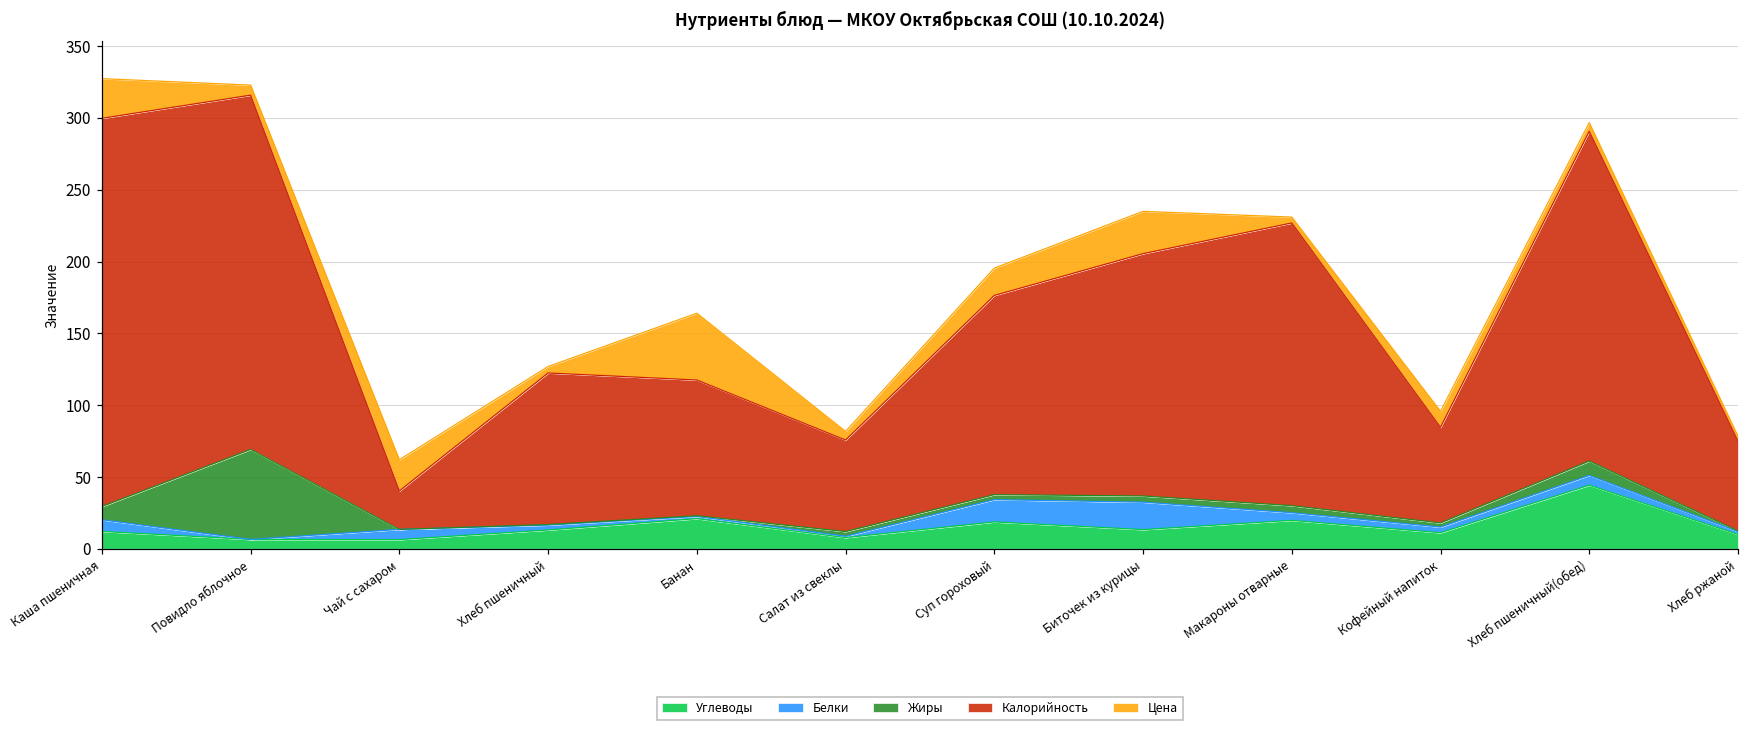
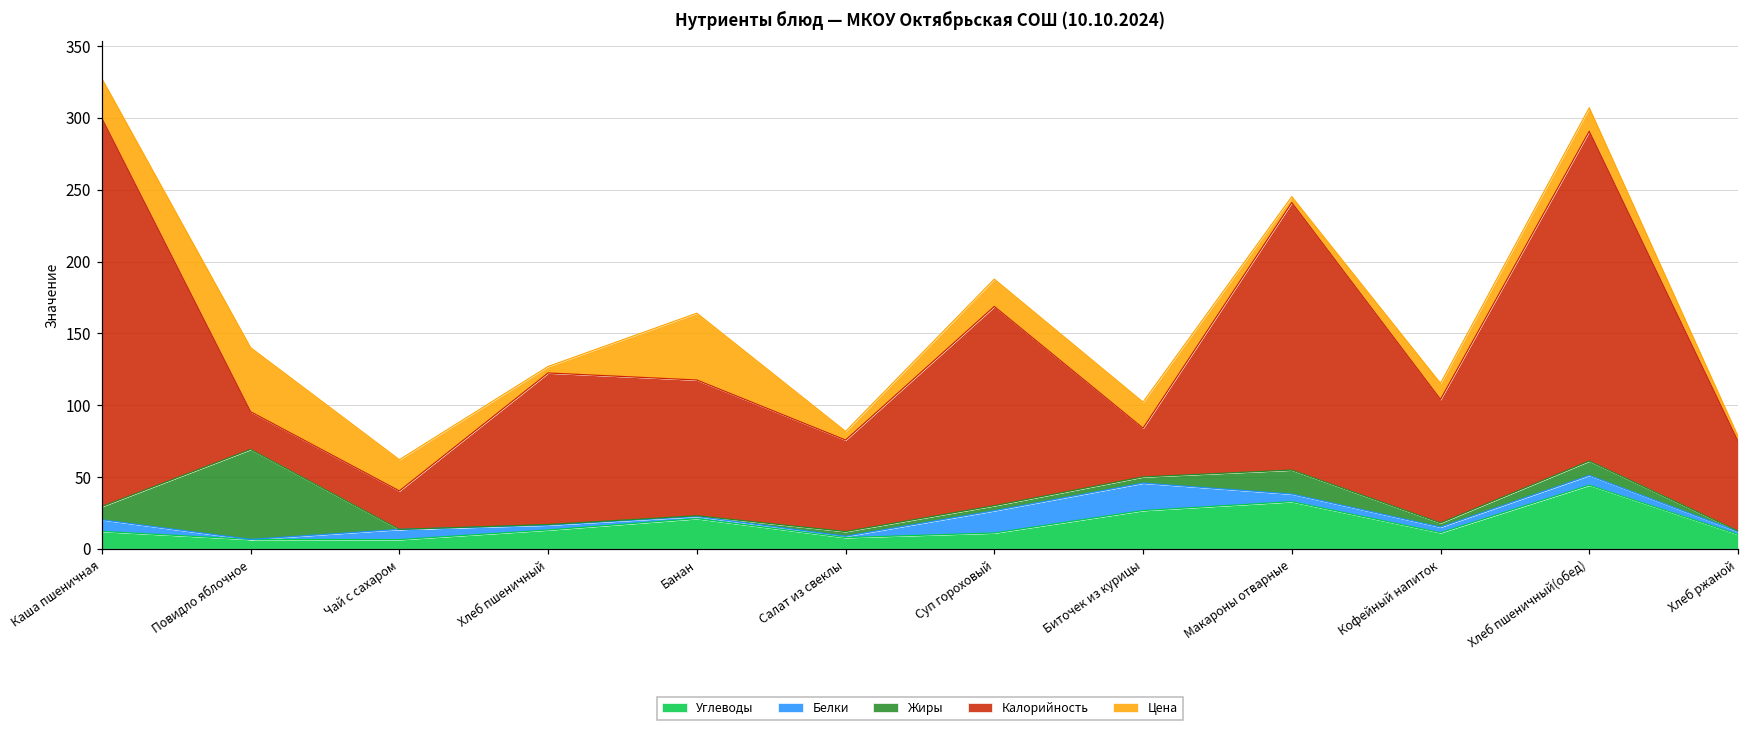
  {
    "Углеводы": {
      "Каша пшеничная": 12,
      "Чай с сахаром": 6,
      "Хлеб пшеничный": 13,
-     "Суп гороховый": 19,
-     "Биточек из курицы": 13,
-     "Макароны отварные": 20,
+     "Суп гороховый": 11,
+     "Биточек из курицы": 27,
+     "Макароны отварные": 33,
      "Кофейный напиток": 11,
      "Хлеб пшеничный(обед)": 44,
      "Хлеб ржаной": 10
    },
    "Белки": {
      "Каша пшеничная": 8,
      "Суп гороховый": 16,
      "Биточек из курицы": 19,
      "Макароны отварные": 5,
      "Кофейный напиток": 4,
      "Хлеб пшеничный(обед)": 7
    },
    "Жиры": {
      "Каша пшеничная": 9,
      "Повидло яблочное": 63,
      "Салат из свеклы": 3,
      "Суп гороховый": 4,
      "Биточек из курицы": 4,
-     "Макароны отварные": 5,
+     "Макароны отварные": 17,
      "Кофейный напиток": 3,
      "Хлеб пшеничный(обед)": 10
    },
    "Калорийность": {
      "Каша пшеничная": 270,
-     "Повидло яблочное": 247,
+     "Повидло яблочное": 26,
      "Чай с сахаром": 27,
      "Хлеб пшеничный": 106,
      "Банан": 95,
      "Салат из свеклы": 64,
      "Суп гороховый": 139,
-     "Биточек из курицы": 169,
-     "Макароны отварные": 197,
-     "Кофейный напиток": 67,
+     "Биточек из курицы": 34,
+     "Макароны отварные": 186,
+     "Кофейный напиток": 86,
      "Хлеб пшеничный(обед)": 230,
      "Хлеб ржаной": 63
    },
    "Цена": {
      "Каша пшеничная": 28,
-     "Повидло яблочное": 7,
+     "Повидло яблочное": 45,
      "Чай с сахаром": 22,
      "Хлеб пшеничный": 5,
      "Банан": 47,
      "Салат из свеклы": 6,
      "Суп гороховый": 19,
-     "Биточек из курицы": 29,
+     "Биточек из курицы": 18,
      "Макароны отварные": 4,
      "Кофейный напиток": 11,
-     "Хлеб пшеничный(обед)": 6,
+     "Хлеб пшеничный(обед)": 16,
      "Хлеб ржаной": 3
    }
  }
